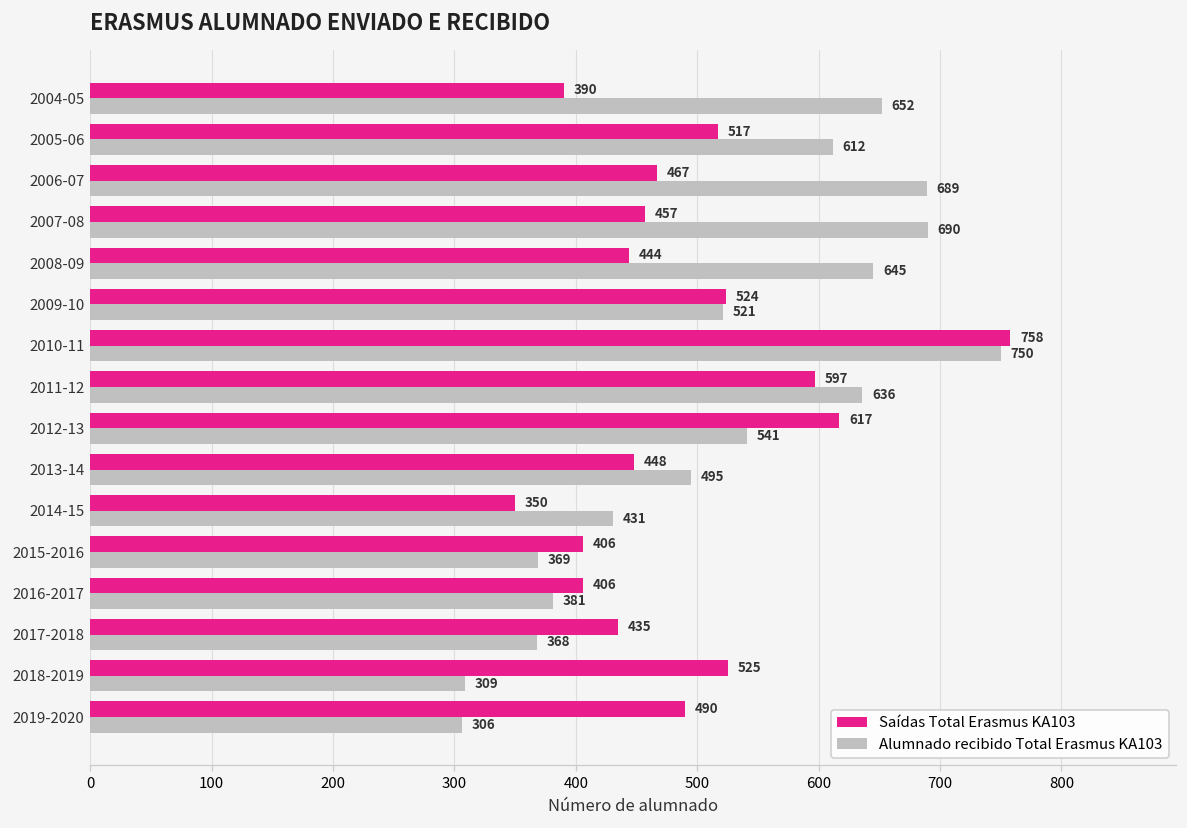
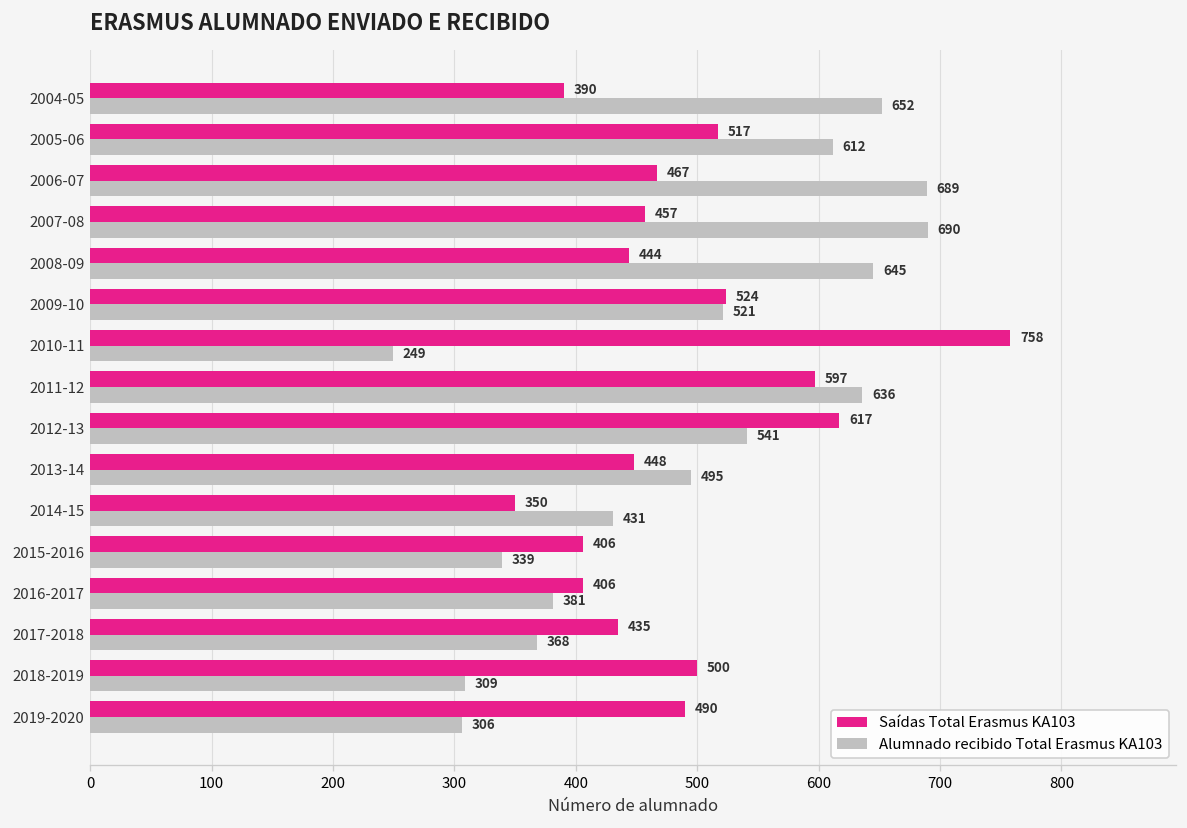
  {
    "Saídas Total Erasmus KA103": {
      "2004-05": 390,
      "2005-06": 517,
      "2006-07": 467,
      "2007-08": 457,
      "2008-09": 444,
      "2009-10": 524,
      "2010-11": 758,
      "2011-12": 597,
      "2012-13": 617,
      "2013-14": 448,
      "2014-15": 350,
      "2015-2016": 406,
      "2016-2017": 406,
      "2017-2018": 435,
-     "2018-2019": 525,
+     "2018-2019": 500,
      "2019-2020": 490
    },
    "Alumnado recibido Total Erasmus KA103": {
      "2004-05": 652,
      "2005-06": 612,
      "2006-07": 689,
      "2007-08": 690,
      "2008-09": 645,
      "2009-10": 521,
-     "2010-11": 750,
+     "2010-11": 249,
      "2011-12": 636,
      "2012-13": 541,
      "2013-14": 495,
      "2014-15": 431,
-     "2015-2016": 369,
+     "2015-2016": 339,
      "2016-2017": 381,
      "2017-2018": 368,
      "2018-2019": 309,
      "2019-2020": 306
    }
  }
